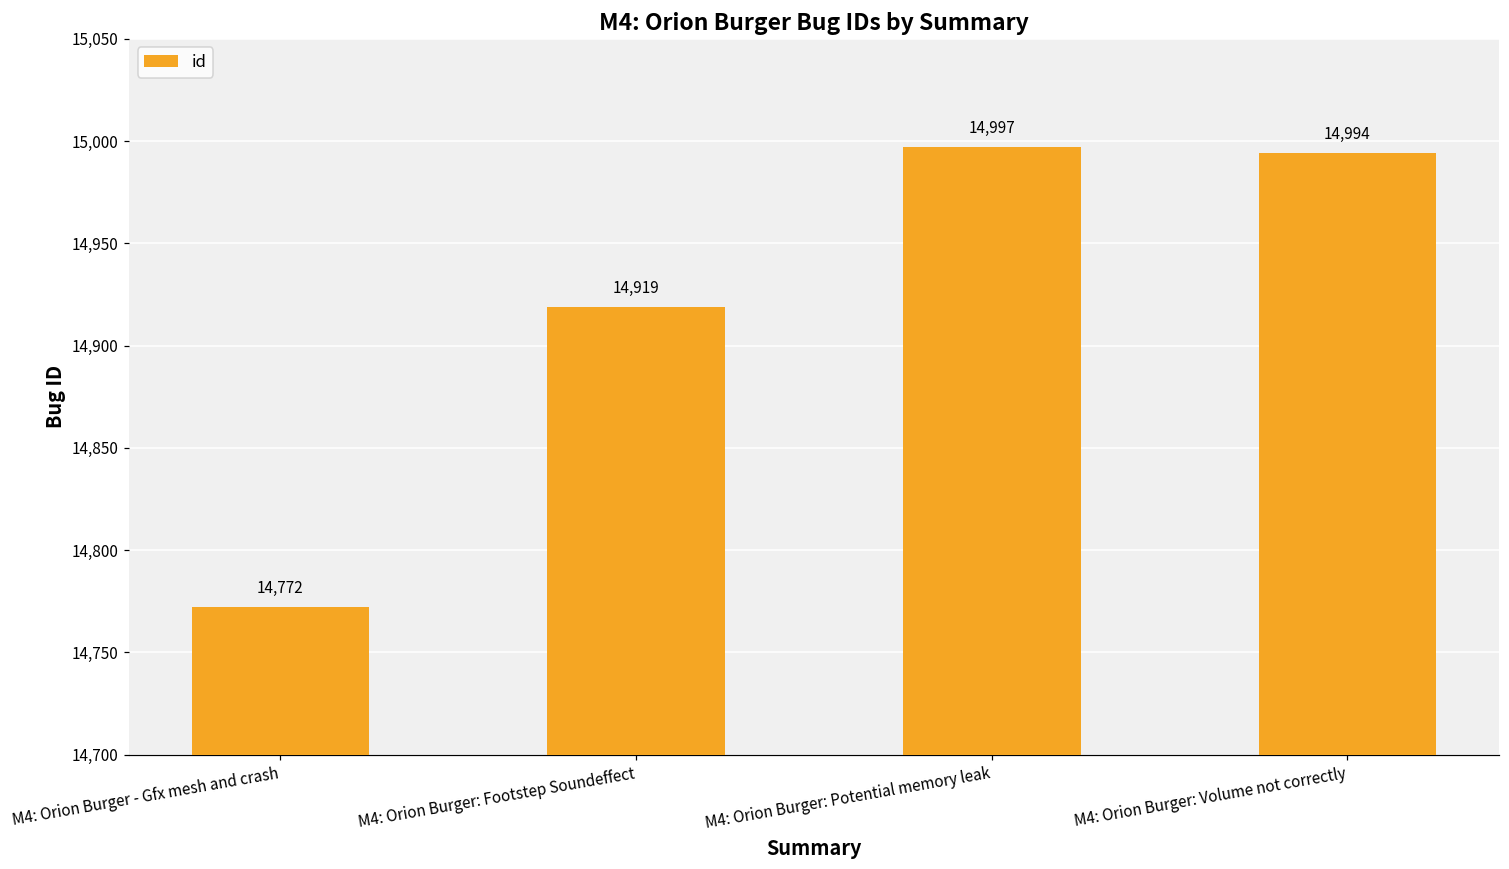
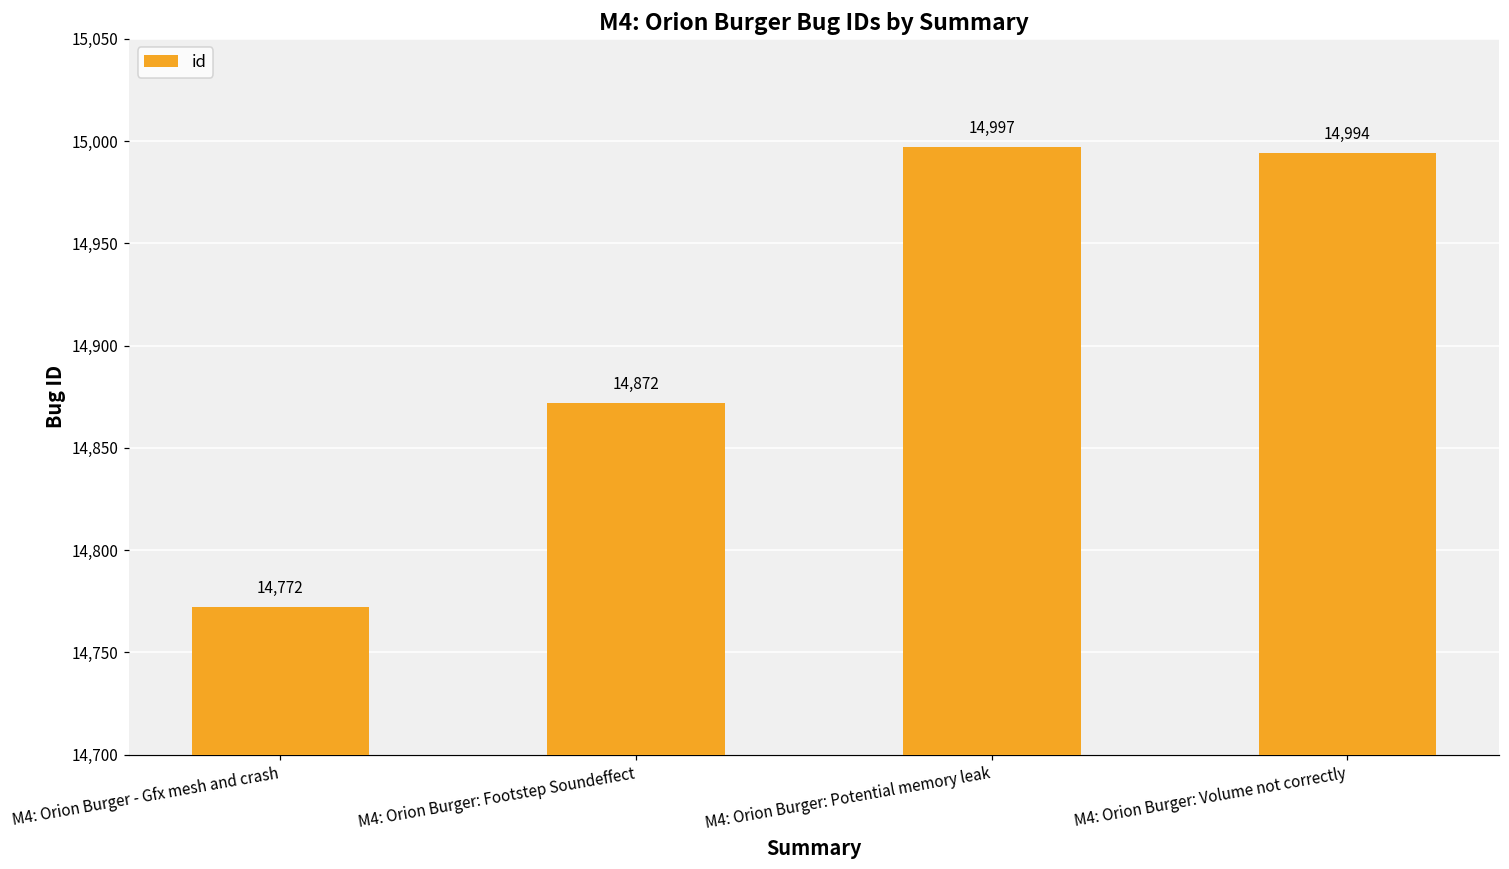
  {
    "M4: Orion Burger - Gfx mesh and crash": "14,772",
-   "M4: Orion Burger: Footstep Soundeffect": "14,919",
+   "M4: Orion Burger: Footstep Soundeffect": "14,872",
    "M4: Orion Burger: Potential memory leak": "14,997",
    "M4: Orion Burger: Volume not correctly": "14,994"
  }
